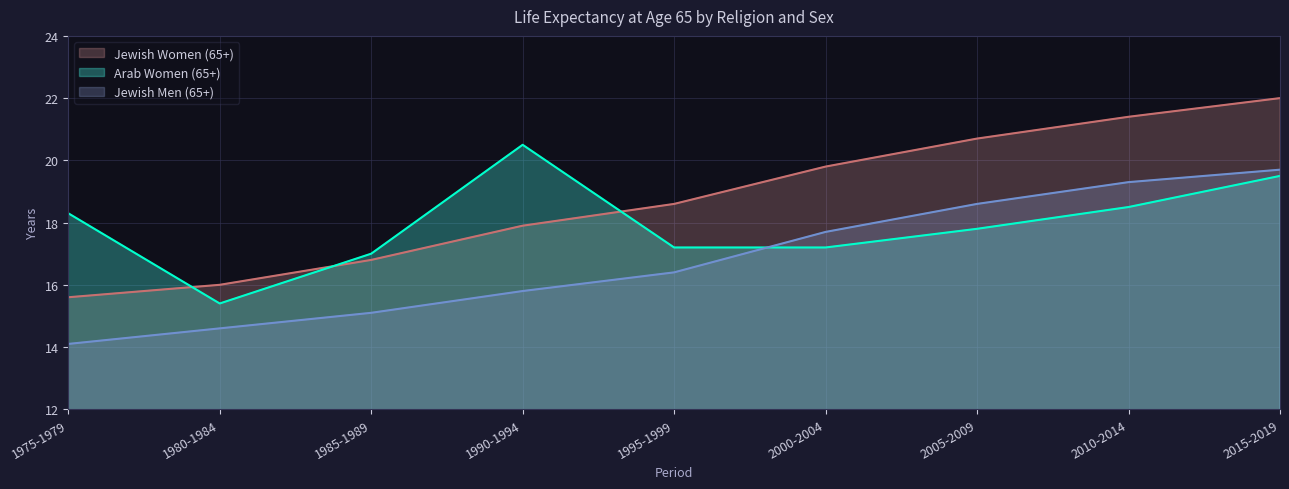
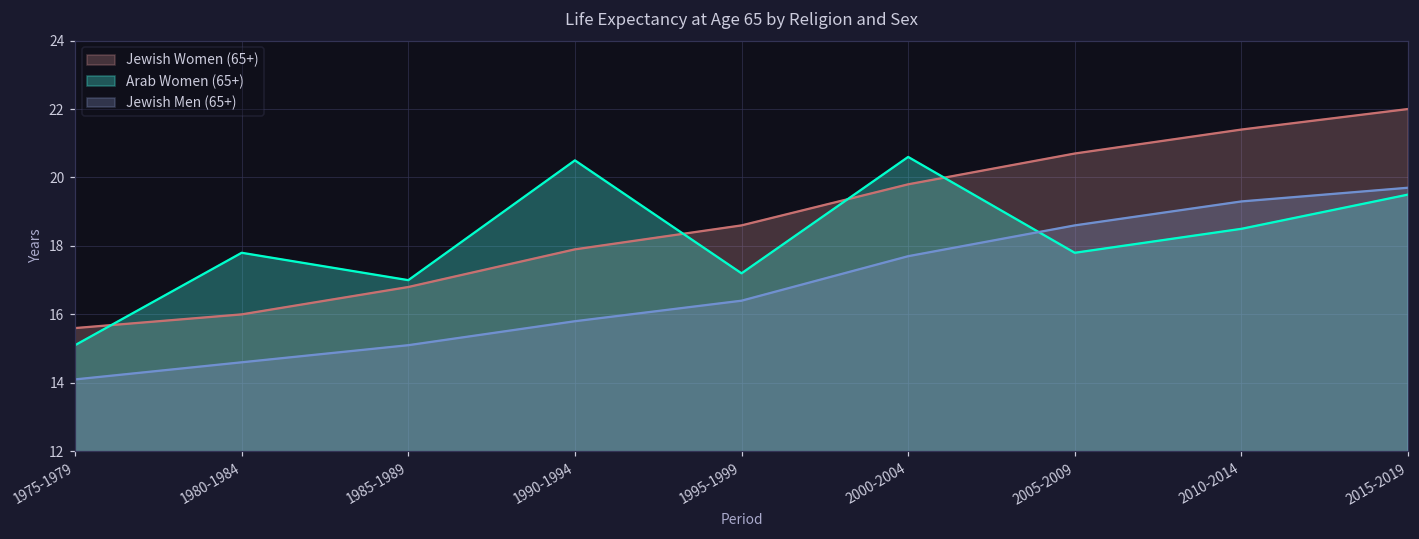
  {
    "Arab Women (65+)": {
-     "1975-1979": 18.3,
-     "1980-1984": 15.4,
+     "1975-1979": 15.1,
+     "1980-1984": 17.8,
      "1985-1989": 17.0,
      "1990-1994": 20.5,
      "1995-1999": 17.2,
-     "2000-2004": 17.2,
+     "2000-2004": 20.6,
      "2005-2009": 17.8,
      "2010-2014": 18.5,
      "2015-2019": 19.5
    }
  }
